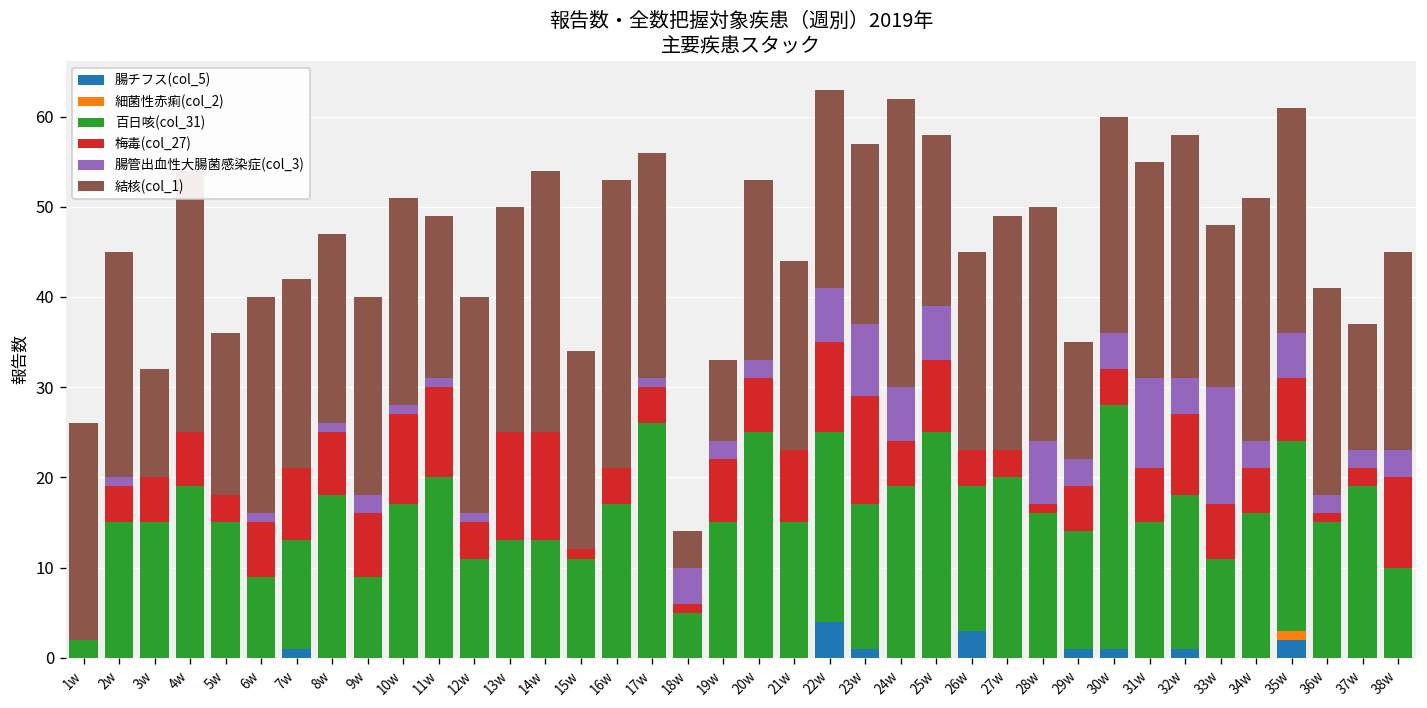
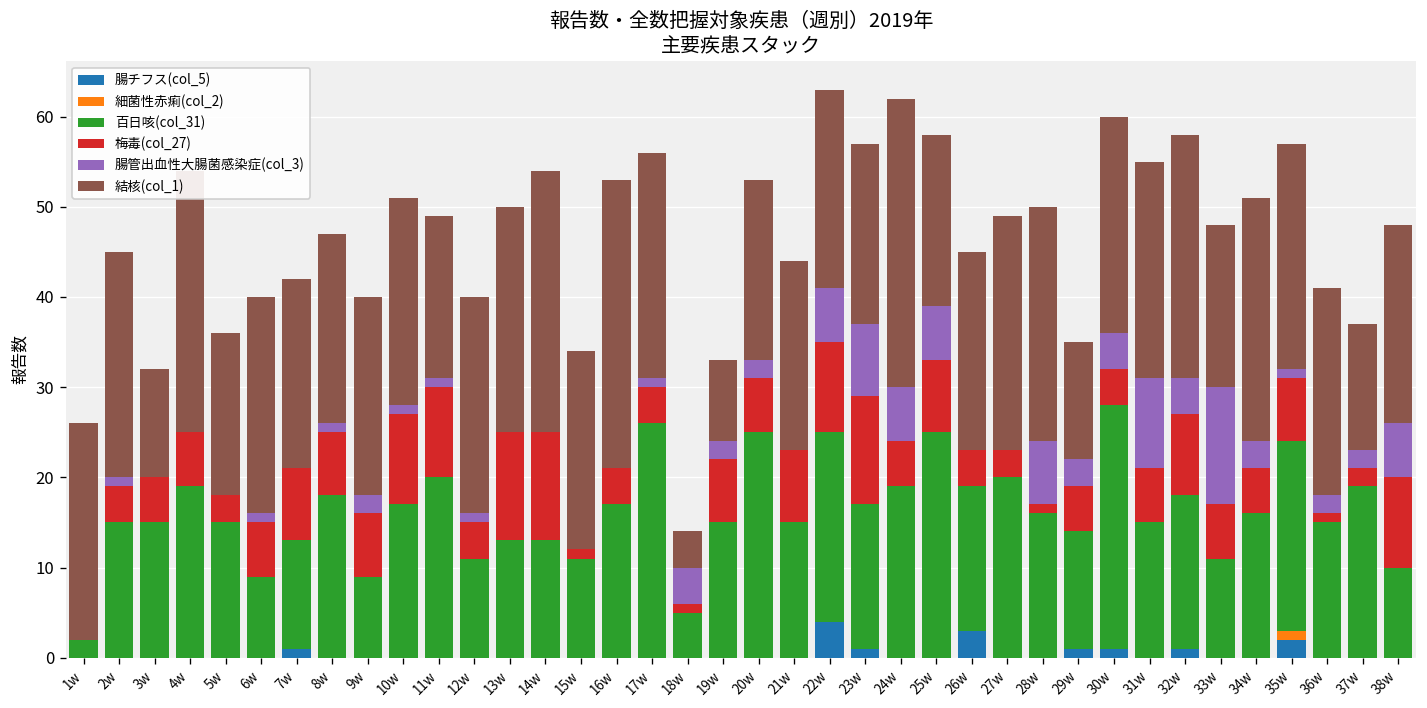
  {
    "腸チフス(col_5)": {
      "1w": 0,
      "2w": 0,
      "3w": 0,
      "4w": 0,
      "5w": 0,
      "6w": 0,
      "7w": 1,
      "8w": 0,
      "9w": 0,
      "10w": 0,
      "11w": 0,
      "12w": 0,
      "13w": 0,
      "14w": 0,
      "15w": 0,
      "16w": 0,
      "17w": 0,
      "18w": 0,
      "19w": 0,
      "20w": 0,
      "21w": 0,
      "22w": 4,
      "23w": 1,
      "24w": 0,
      "25w": 0,
      "26w": 3,
      "27w": 0,
      "28w": 0,
      "29w": 1,
      "30w": 1,
      "31w": 0,
      "32w": 1,
      "33w": 0,
      "34w": 0,
      "35w": 2,
      "36w": 0,
      "37w": 0,
      "38w": 0
    },
    "百日咳(col_31)": {
      "1w": 2,
      "2w": 15,
      "3w": 15,
      "4w": 19,
      "5w": 15,
      "6w": 9,
      "7w": 12,
      "8w": 18,
      "9w": 9,
      "10w": 17,
      "11w": 20,
      "12w": 11,
      "13w": 13,
      "14w": 13,
      "15w": 11,
      "16w": 17,
      "17w": 26,
      "18w": 5,
      "19w": 15,
      "20w": 25,
      "21w": 15,
      "22w": 21,
      "23w": 16,
      "24w": 19,
      "25w": 25,
      "26w": 16,
      "27w": 20,
      "28w": 16,
      "29w": 13,
      "30w": 27,
      "31w": 15,
      "32w": 17,
      "33w": 11,
      "34w": 16,
      "35w": 21,
      "36w": 15,
      "37w": 19,
      "38w": 10
    },
    "梅毒(col_27)": {
      "1w": 0,
      "2w": 4,
      "3w": 5,
      "4w": 6,
      "5w": 3,
      "6w": 6,
      "7w": 8,
      "8w": 7,
      "9w": 7,
      "10w": 10,
      "11w": 10,
      "12w": 4,
      "13w": 12,
      "14w": 12,
      "15w": 1,
      "16w": 4,
      "17w": 4,
      "18w": 1,
      "19w": 7,
      "20w": 6,
      "21w": 8,
      "22w": 10,
      "23w": 12,
      "24w": 5,
      "25w": 8,
      "26w": 4,
      "27w": 3,
      "28w": 1,
      "29w": 5,
      "30w": 4,
      "31w": 6,
      "32w": 9,
      "33w": 6,
      "34w": 5,
      "35w": 7,
      "36w": 1,
      "37w": 2,
      "38w": 10
    },
    "腸管出血性大腸菌感染症(col_3)": {
      "1w": 0,
      "2w": 1,
      "3w": 0,
      "4w": 0,
      "5w": 0,
      "6w": 1,
      "7w": 0,
      "8w": 1,
      "9w": 2,
      "10w": 1,
      "11w": 1,
      "12w": 1,
      "13w": 0,
      "14w": 0,
      "15w": 0,
      "16w": 0,
      "17w": 1,
      "18w": 4,
      "19w": 2,
      "20w": 2,
      "21w": 0,
      "22w": 6,
      "23w": 8,
      "24w": 6,
      "25w": 6,
      "26w": 0,
      "27w": 0,
      "28w": 7,
      "29w": 3,
      "30w": 4,
      "31w": 10,
      "32w": 4,
      "33w": 13,
      "34w": 3,
-     "35w": 5,
+     "35w": 1,
      "36w": 2,
      "37w": 2,
-     "38w": 3
+     "38w": 6
    },
    "結核(col_1)": {
      "1w": 24,
      "2w": 25,
      "3w": 12,
      "5w": 18,
      "6w": 24,
      "7w": 21,
      "8w": 21,
      "9w": 22,
      "10w": 23,
      "11w": 18,
      "12w": 24,
      "13w": 25,
      "14w": 29,
      "15w": 22,
      "16w": 32,
      "17w": 25,
      "18w": 4,
      "19w": 9,
      "20w": 20,
      "21w": 21,
      "22w": 22,
      "23w": 20,
      "24w": 32,
      "25w": 19,
      "26w": 22,
      "27w": 26,
      "28w": 26,
      "29w": 13,
      "30w": 24,
      "31w": 24,
      "32w": 27,
      "33w": 18,
      "34w": 27,
      "35w": 25,
      "36w": 23,
      "37w": 14,
      "38w": 22
    }
  }
